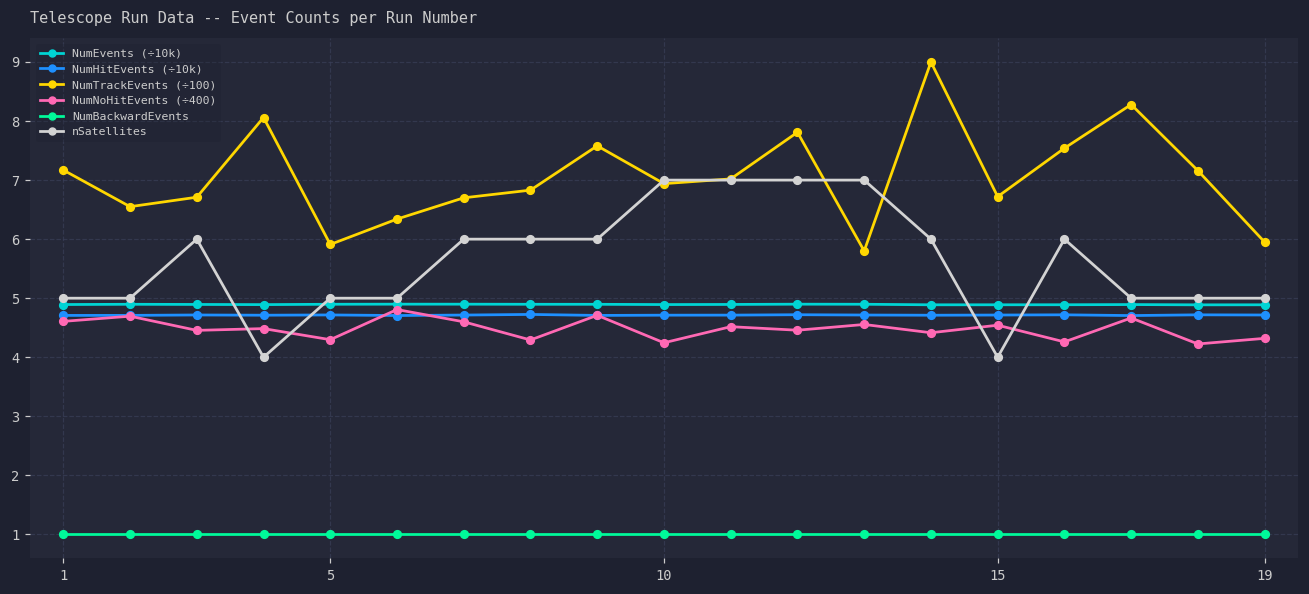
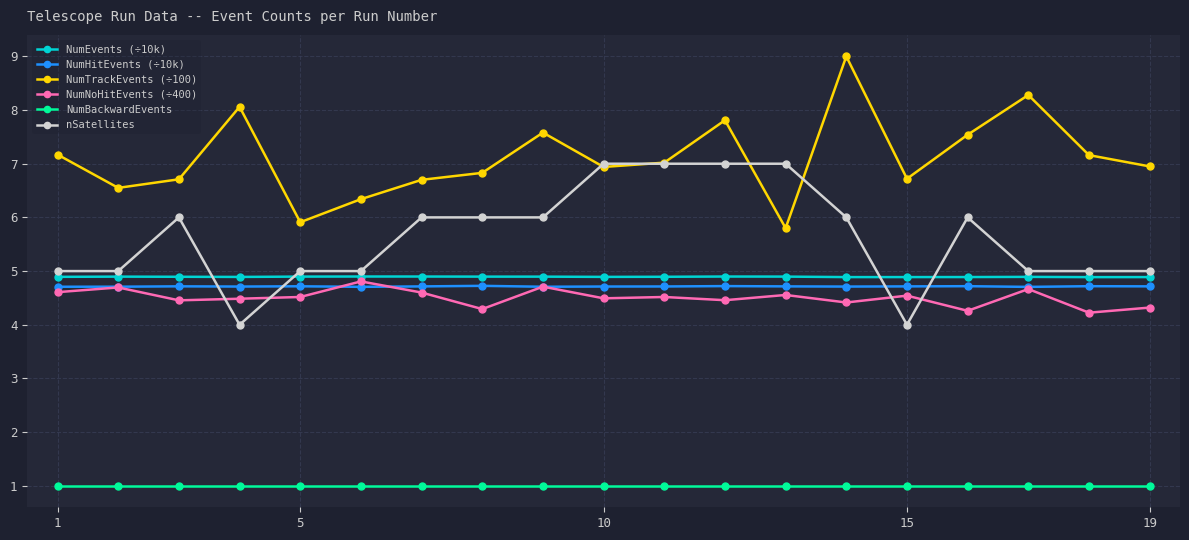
  {
    "NumEvents (÷10k)": {
      "1": 4.9,
      "5": 4.9,
      "10": 4.9,
      "15": 4.9,
      "19": 4.9
    },
    "NumHitEvents (÷10k)": {
      "1": 4.7,
      "5": 4.7,
      "10": 4.7,
      "15": 4.7,
      "19": 4.7
    },
    "NumTrackEvents (÷100)": {
      "1": 7.2,
      "5": 5.9,
      "10": 6.9,
      "15": 6.7,
-     "19": 6.0
+     "19": 7.0
    },
    "NumNoHitEvents (÷400)": {
      "1": 4.6,
-     "5": 4.3,
-     "10": 4.2,
+     "5": 4.5,
+     "10": 4.5,
      "15": 4.5,
      "19": 4.3
    },
    "NumBackwardEvents": {
      "1": 1.0,
      "5": 1.0,
      "10": 1.0,
      "15": 1.0,
      "19": 1.0
    },
    "nSatellites": {
      "1": 5.0,
      "5": 5.0,
      "10": 7.0,
      "15": 4.0,
      "19": 5.0
    }
  }
